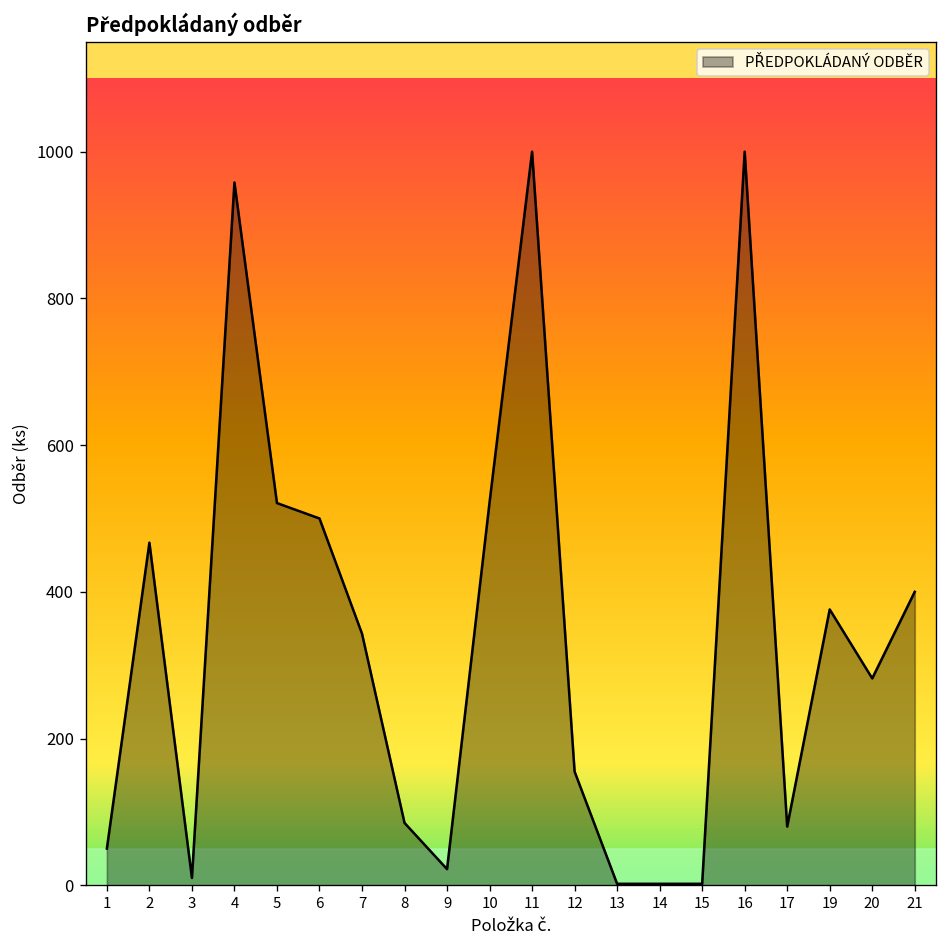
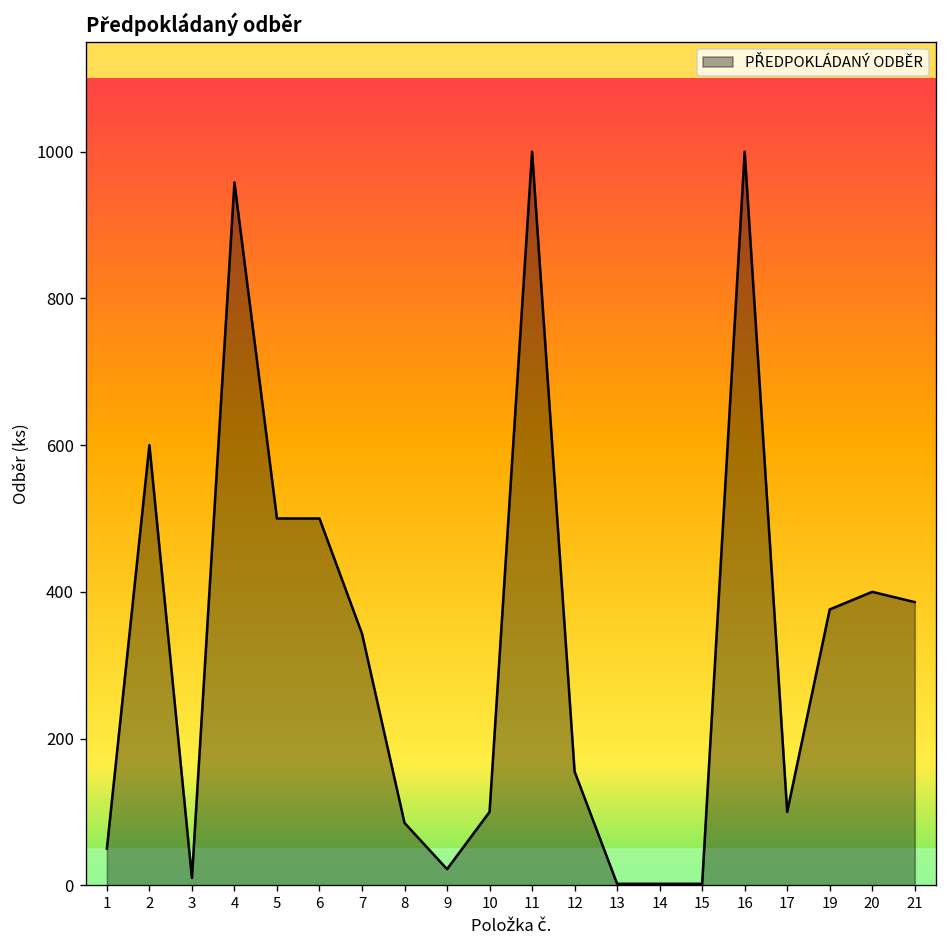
  {
-   "2": 470,
+   "2": 600,
    "4": 960,
-   "5": 520,
+   "5": 500,
    "6": 500,
    "7": 340,
    "8": 90,
-   "10": 520,
+   "10": 100,
    "11": 1000,
    "12": 160,
    "16": 1000,
-   "17": 80,
+   "17": 100,
    "19": 380,
-   "20": 280,
-   "21": 400
+   "20": 400,
+   "21": 390
  }
